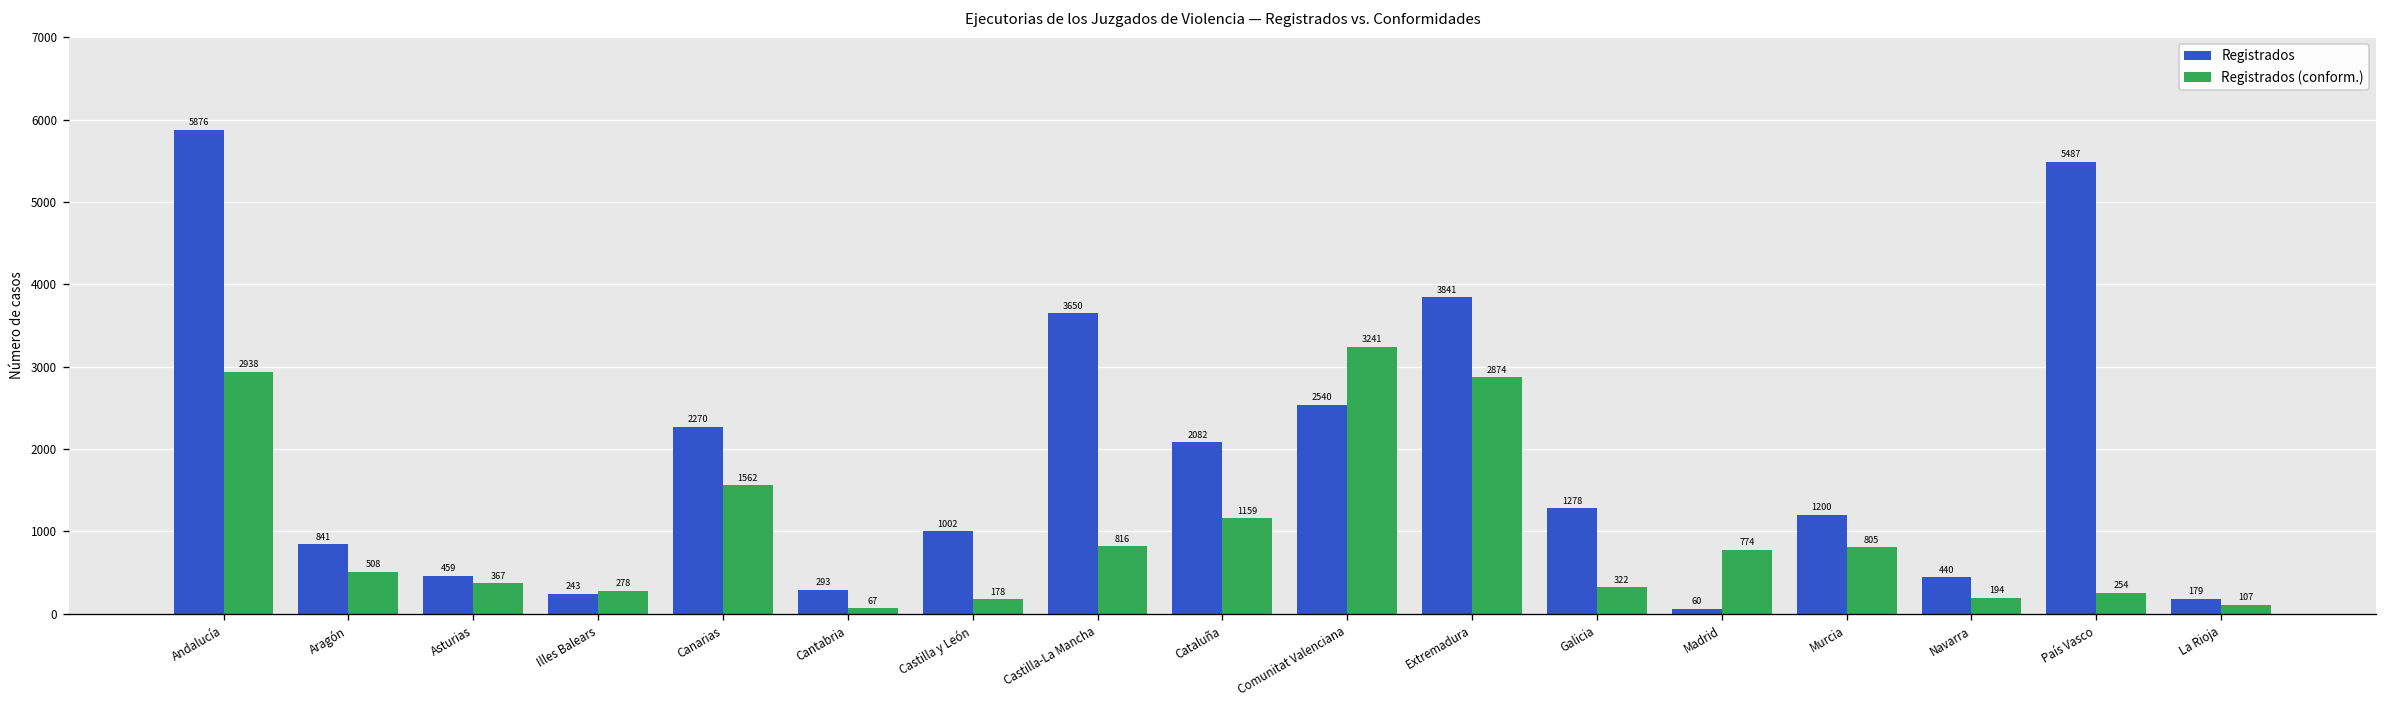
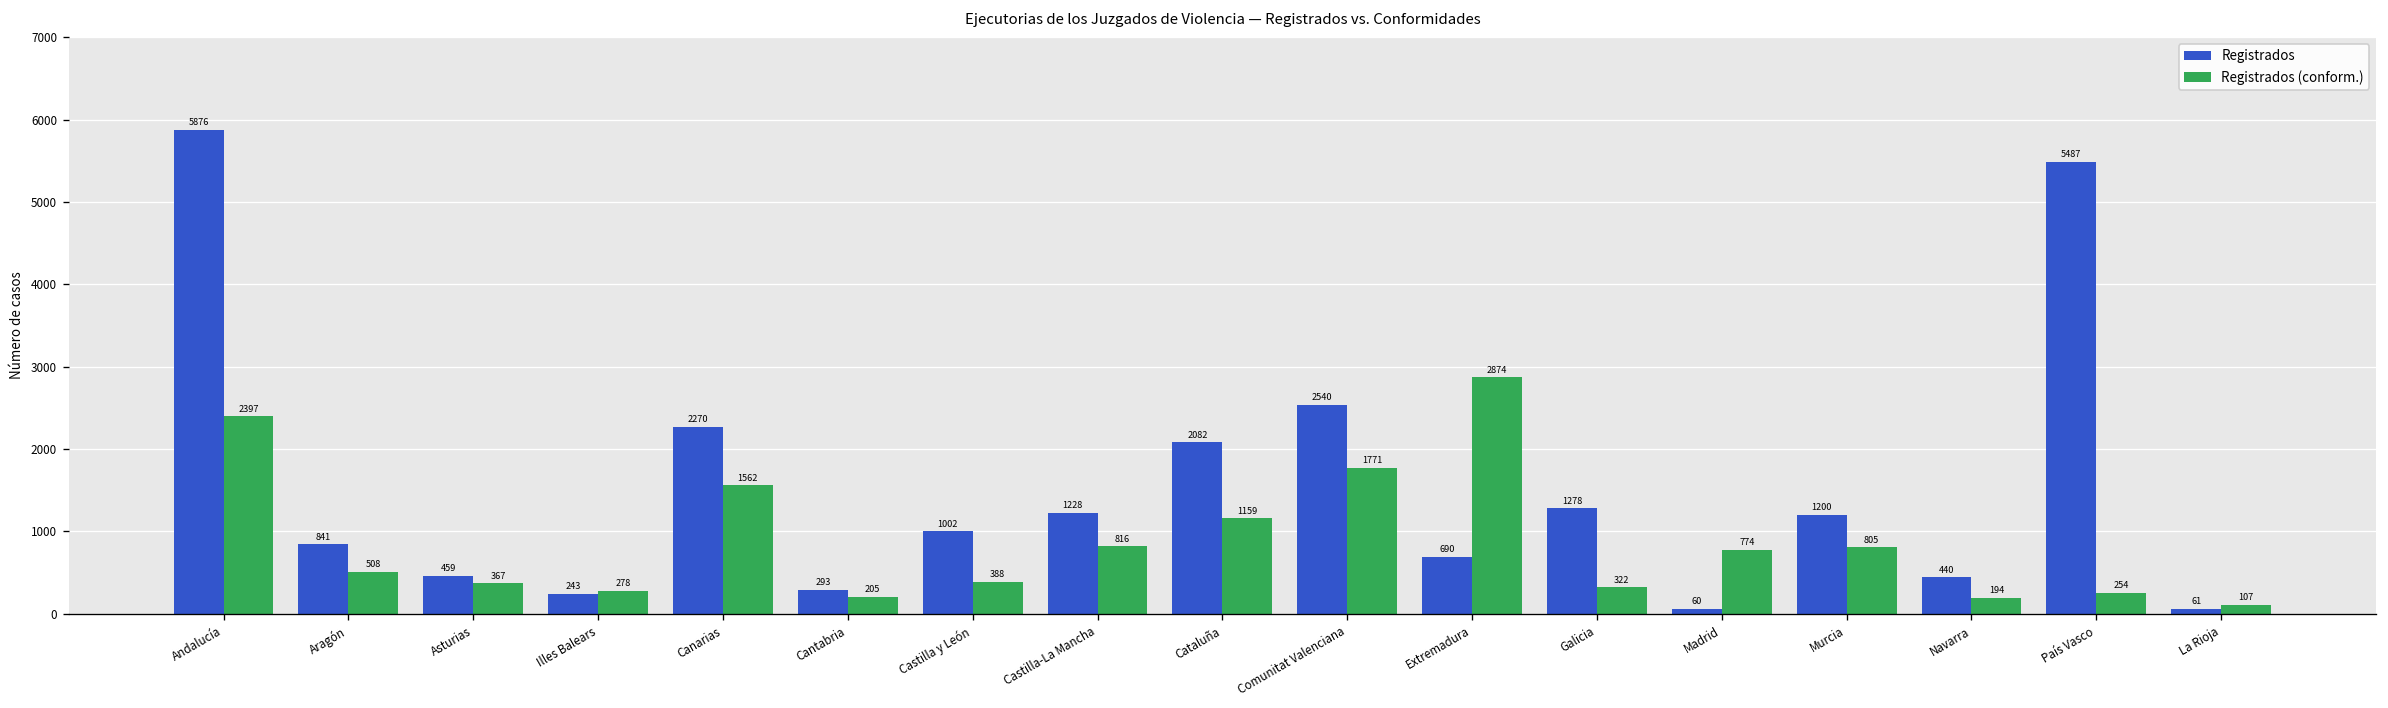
  {
    "Registrados": {
      "Andalucía": 5876,
      "Aragón": 841,
      "Asturias": 459,
      "Illes Balears": 243,
      "Canarias": 2270,
      "Cantabria": 293,
      "Castilla y León": 1002,
-     "Castilla-La Mancha": 3650,
+     "Castilla-La Mancha": 1228,
      "Cataluña": 2082,
      "Comunitat Valenciana": 2540,
-     "Extremadura": 3841,
+     "Extremadura": 690,
      "Galicia": 1278,
      "Madrid": 60,
      "Murcia": 1200,
      "Navarra": 440,
      "País Vasco": 5487,
-     "La Rioja": 179
+     "La Rioja": 61
    },
    "Registrados (conform.)": {
-     "Andalucía": 2938,
+     "Andalucía": 2397,
      "Aragón": 508,
      "Asturias": 367,
      "Illes Balears": 278,
      "Canarias": 1562,
-     "Cantabria": 67,
-     "Castilla y León": 178,
+     "Cantabria": 205,
+     "Castilla y León": 388,
      "Castilla-La Mancha": 816,
      "Cataluña": 1159,
-     "Comunitat Valenciana": 3241,
+     "Comunitat Valenciana": 1771,
      "Extremadura": 2874,
      "Galicia": 322,
      "Madrid": 774,
      "Murcia": 805,
      "Navarra": 194,
      "País Vasco": 254,
      "La Rioja": 107
    }
  }
